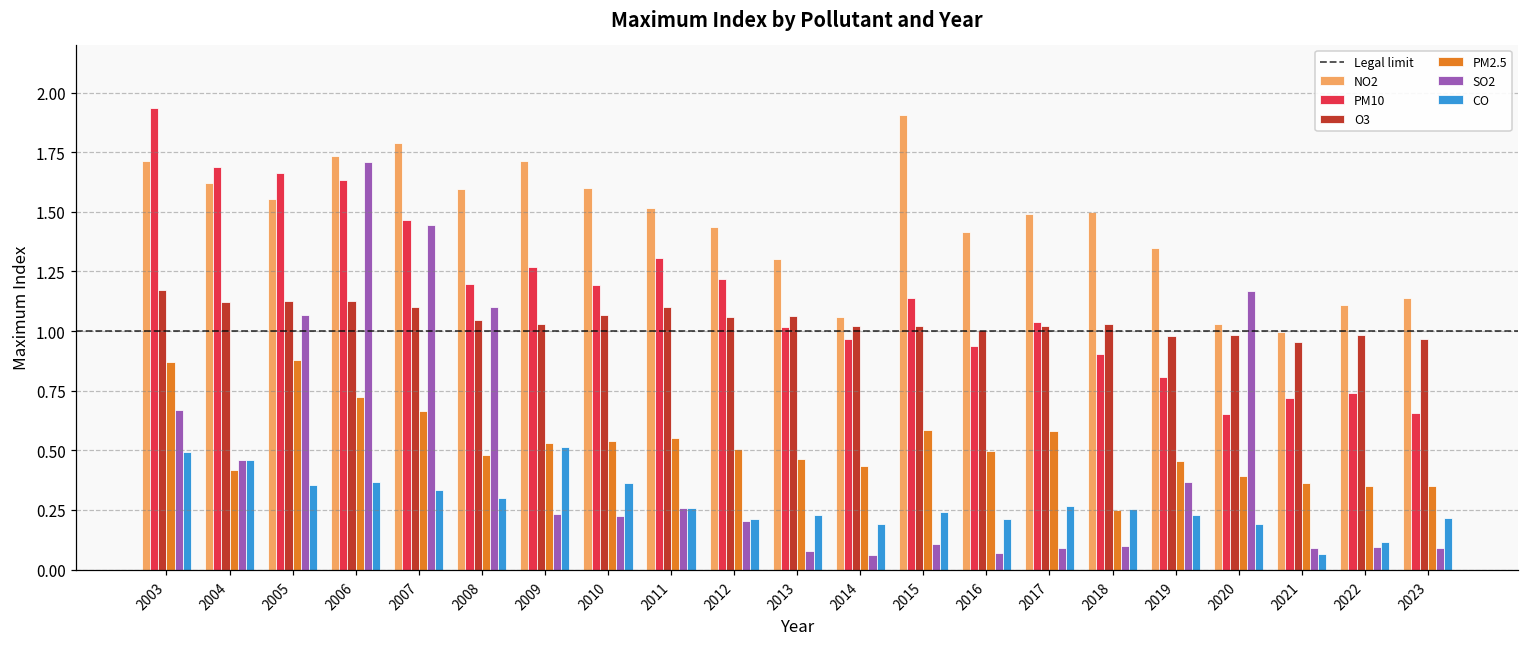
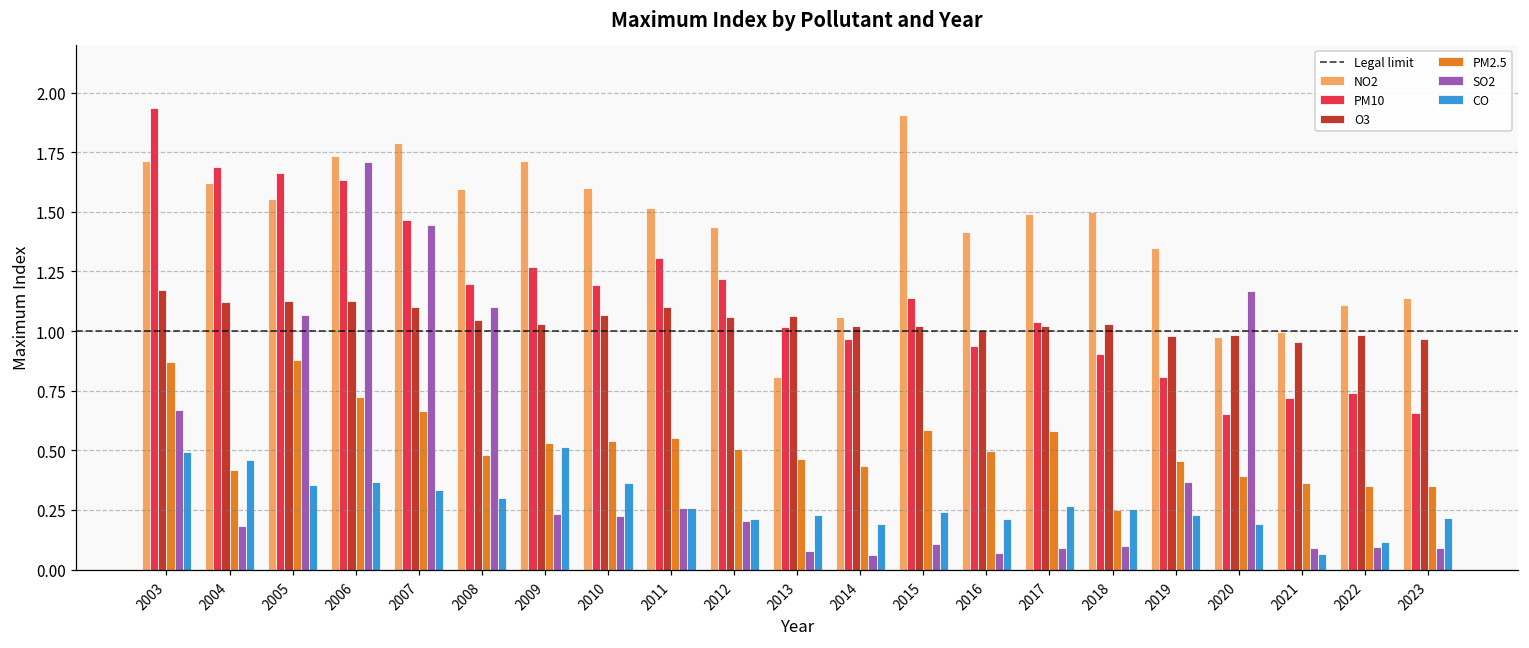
  {
    "NO2": {
      "2003": 1.71,
      "2004": 1.62,
      "2005": 1.56,
      "2006": 1.73,
      "2007": 1.79,
      "2008": 1.60,
      "2009": 1.71,
      "2010": 1.60,
      "2011": 1.52,
      "2012": 1.44,
-     "2013": 1.30,
+     "2013": 0.81,
      "2014": 1.06,
      "2015": 1.91,
      "2016": 1.42,
      "2017": 1.49,
      "2018": 1.50,
      "2019": 1.35,
-     "2020": 1.03,
+     "2020": 0.98,
      "2021": 1.00,
      "2022": 1.11,
      "2023": 1.14
    },
    "PM2.5": {
      "2003": 0.87,
      "2004": 0.42,
      "2005": 0.88,
      "2006": 0.73,
      "2007": 0.67,
      "2008": 0.48,
      "2009": 0.53,
      "2010": 0.54,
      "2011": 0.55,
      "2012": 0.51,
      "2013": 0.46,
      "2014": 0.44,
      "2015": 0.58,
      "2016": 0.50,
      "2017": 0.58,
      "2018": 0.25,
      "2019": 0.46,
      "2020": 0.39,
      "2021": 0.36,
      "2022": 0.35,
      "2023": 0.35
    },
    "SO2": {
      "2003": 0.67,
-     "2004": 0.46,
+     "2004": 0.18,
      "2005": 1.07,
      "2006": 1.71,
      "2007": 1.45,
      "2008": 1.10,
      "2009": 0.23,
      "2010": 0.23,
      "2011": 0.26,
      "2012": 0.20,
      "2013": 0.08,
      "2014": 0.06,
      "2015": 0.11,
      "2016": 0.07,
      "2017": 0.09,
      "2018": 0.10,
      "2019": 0.37,
      "2020": 1.17,
      "2021": 0.09,
      "2022": 0.09,
      "2023": 0.09
    },
    "CO": {
      "2003": 0.49,
      "2004": 0.46,
      "2005": 0.36,
      "2006": 0.37,
      "2007": 0.34,
      "2008": 0.30,
      "2009": 0.51,
      "2010": 0.36,
      "2011": 0.26,
      "2012": 0.21,
      "2013": 0.23,
      "2014": 0.19,
      "2015": 0.24,
      "2016": 0.21,
      "2017": 0.26,
      "2018": 0.25,
      "2019": 0.23,
      "2020": 0.19,
      "2021": 0.06,
      "2022": 0.11,
      "2023": 0.22
    }
  }
